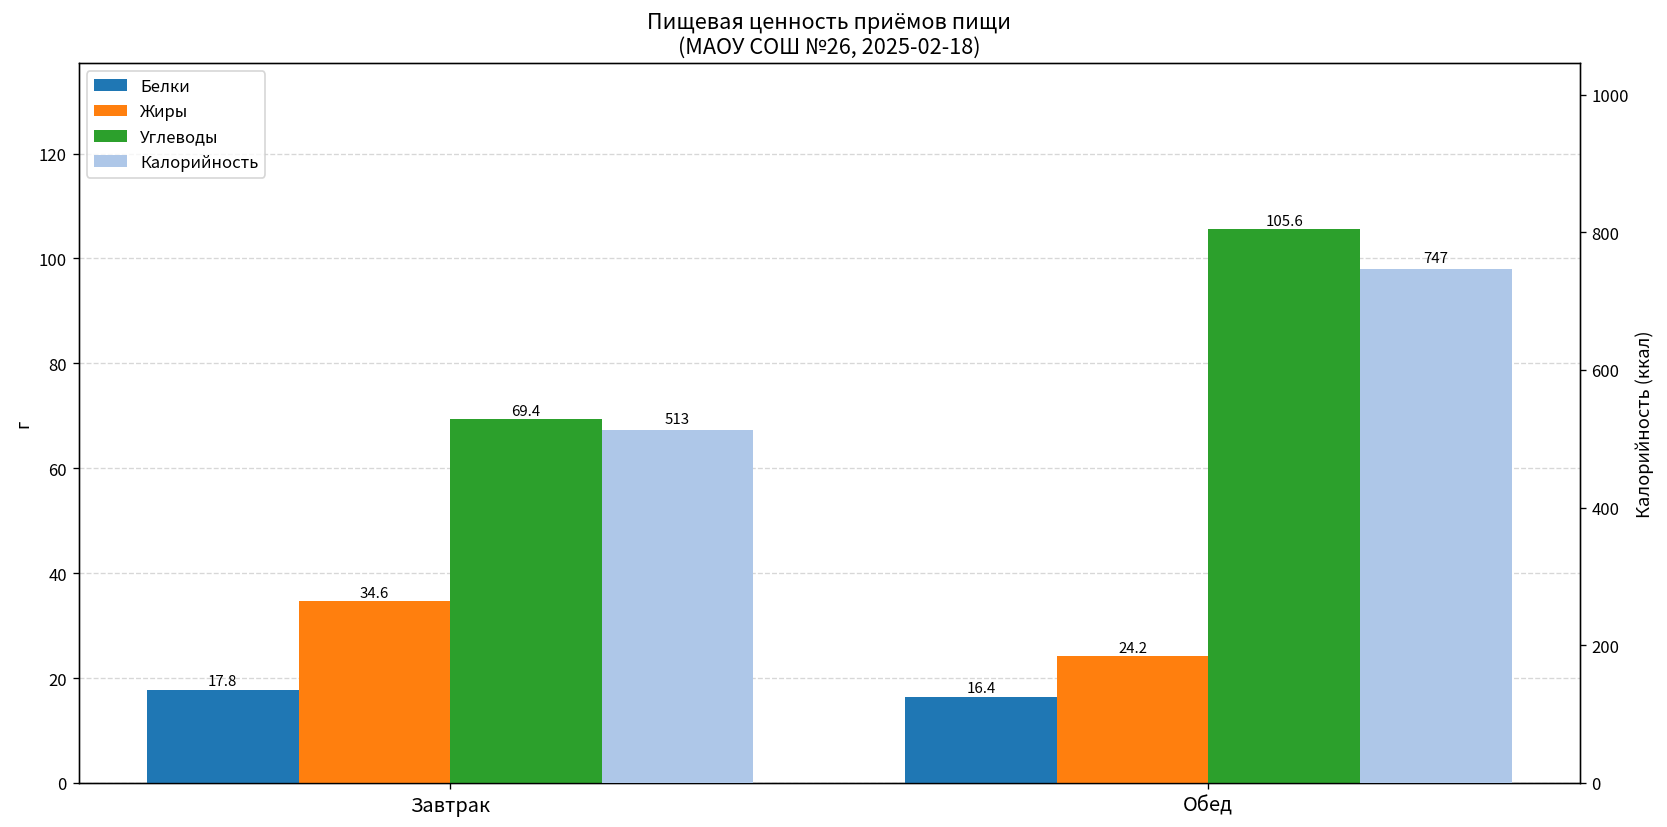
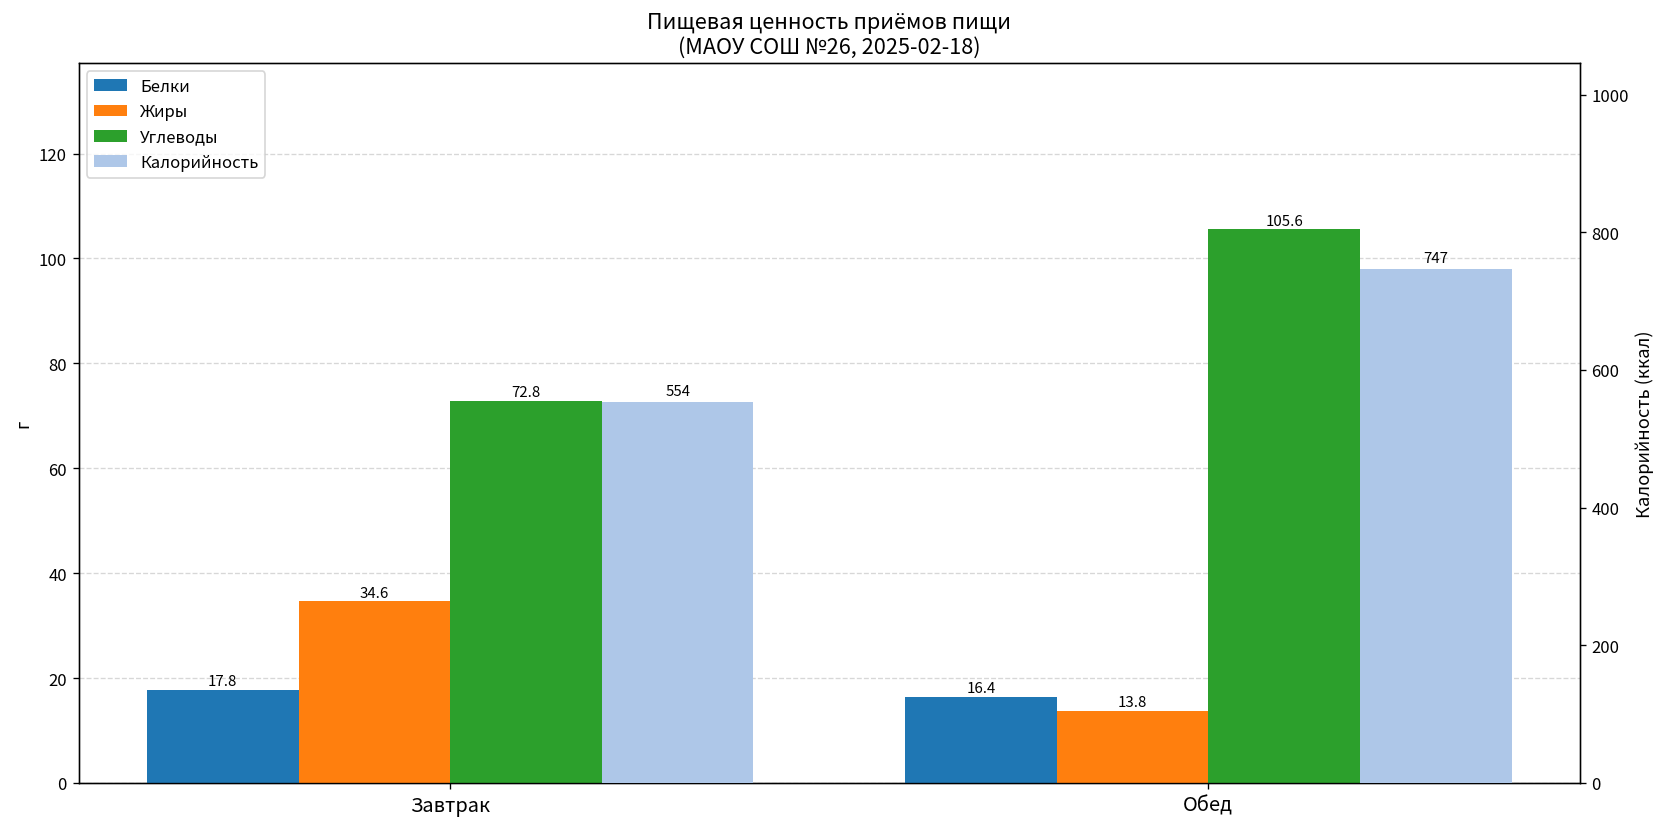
  {
    "Белки": {
      "Завтрак": 17.8,
      "Обед": 16.4
    },
    "Жиры": {
      "Завтрак": 34.6,
-     "Обед": 24.2
+     "Обед": 13.8
    },
    "Углеводы": {
-     "Завтрак": 69.4,
+     "Завтрак": 72.8,
      "Обед": 105.6
    },
    "Калорийность": {
-     "Завтрак": 513,
+     "Завтрак": 554,
      "Обед": 747
    }
  }
